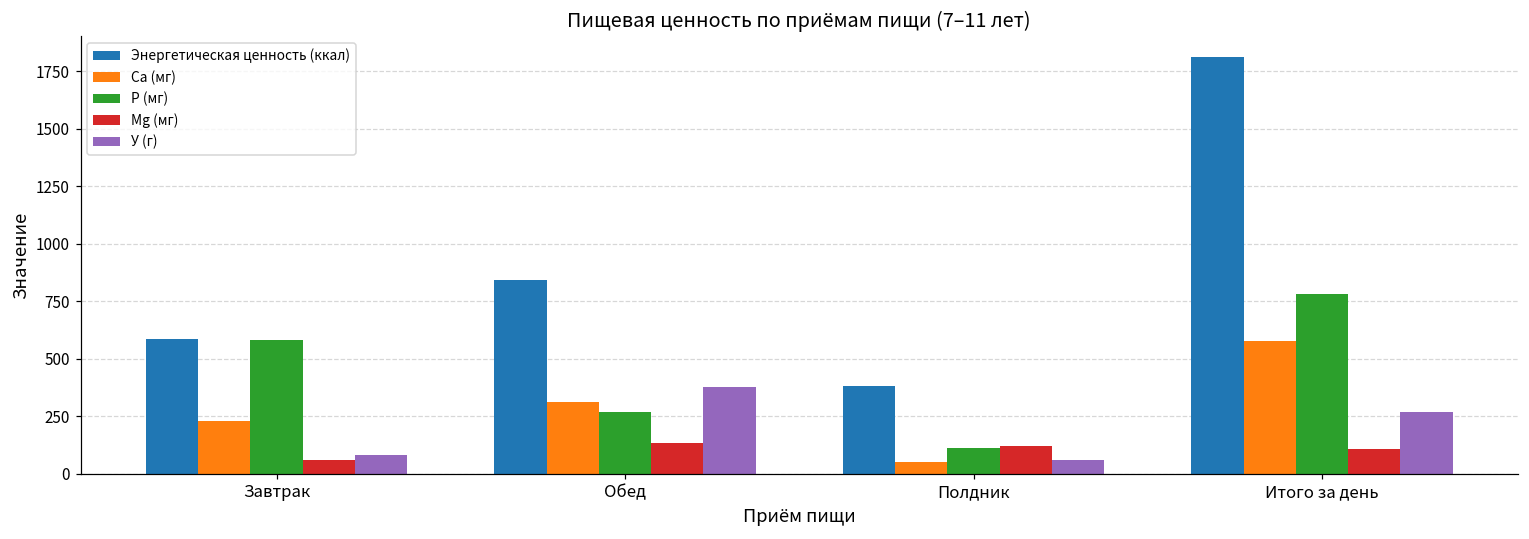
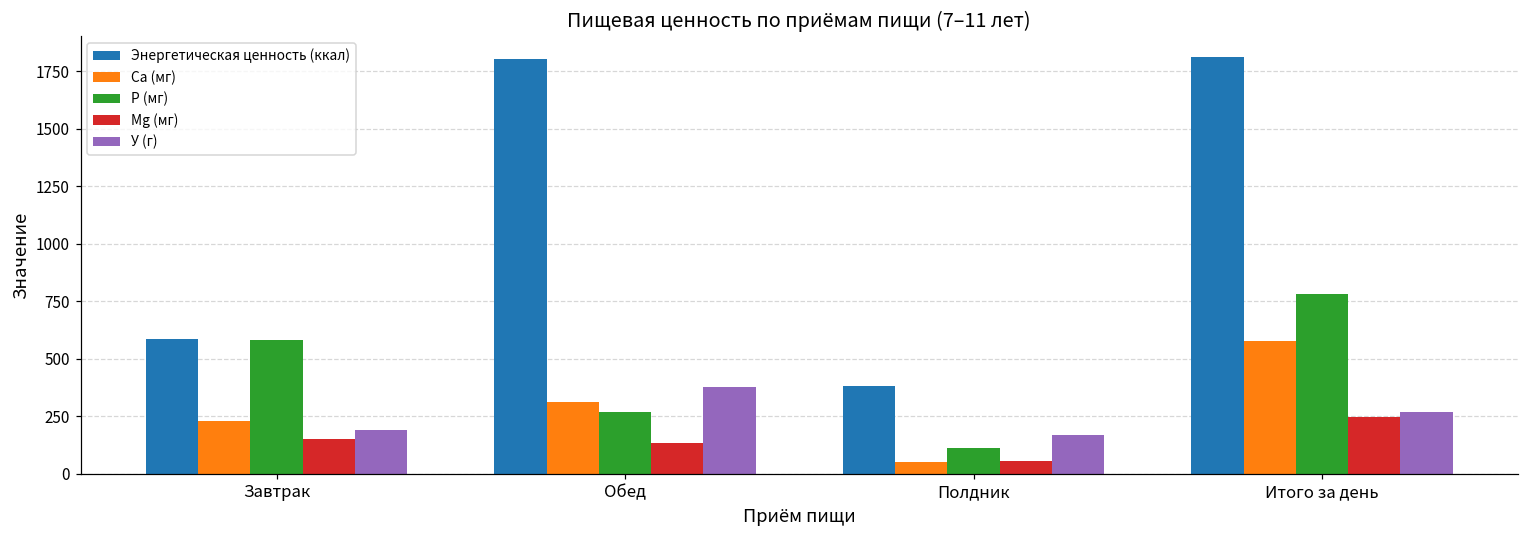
  {
    "Энергетическая ценность (ккал)": {
      "Завтрак": 590,
-     "Обед": 840,
+     "Обед": 1800,
      "Полдник": 380,
      "Итого за день": 1810
    },
    "Ca (мг)": {
      "Завтрак": 230,
      "Обед": 310,
      "Полдник": 50,
      "Итого за день": 580
    },
    "P (мг)": {
      "Завтрак": 580,
      "Обед": 270,
      "Полдник": 110,
      "Итого за день": 780
    },
    "Mg (мг)": {
-     "Завтрак": 60,
+     "Завтрак": 150,
      "Обед": 130,
-     "Полдник": 120,
-     "Итого за день": 110
+     "Полдник": 60,
+     "Итого за день": 250
    },
    "У (г)": {
-     "Завтрак": 80,
+     "Завтрак": 190,
      "Обед": 380,
-     "Полдник": 60,
+     "Полдник": 170,
      "Итого за день": 270
    }
  }
